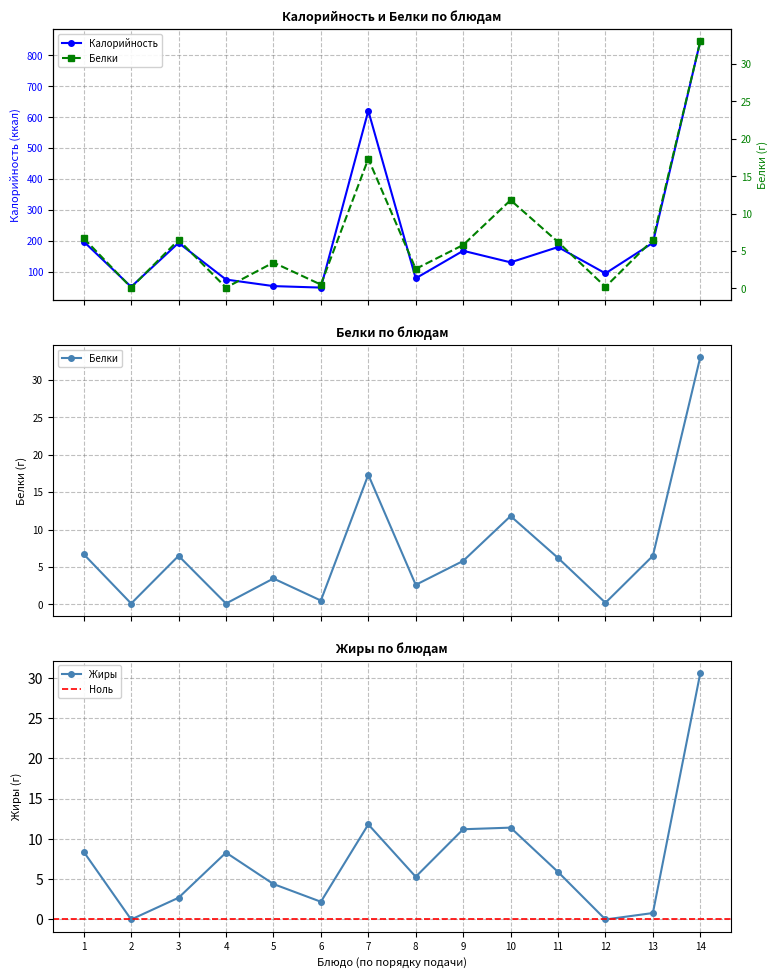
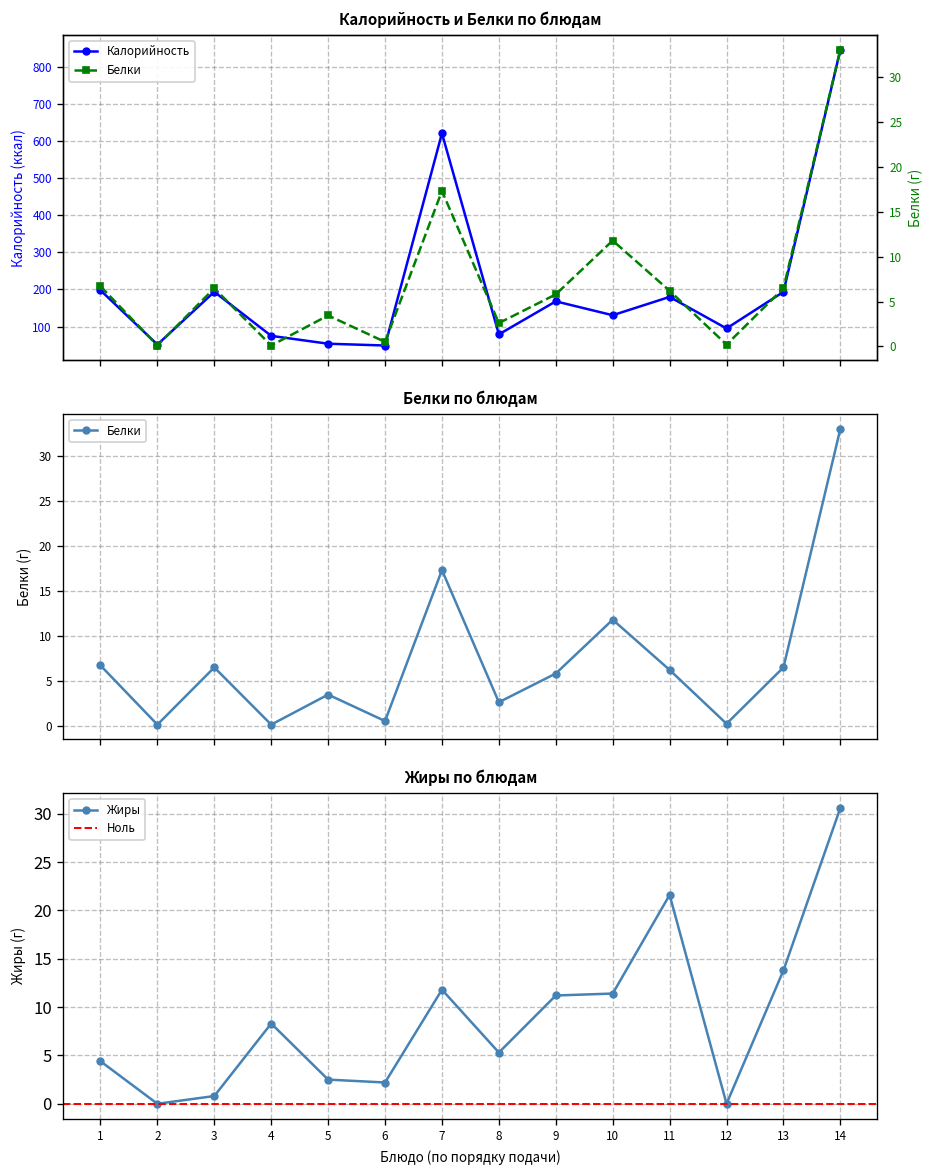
  {
    "Жиры по блюдам": {
-     "1": 8,
+     "1": 4,
      "2": 0,
-     "3": 3,
+     "3": 1,
      "4": 8,
-     "5": 4,
+     "5": 3,
      "6": 2,
      "7": 12,
      "8": 5,
      "9": 11,
      "10": 11,
-     "11": 6,
+     "11": 22,
      "12": 0,
-     "13": 1,
+     "13": 14,
      "14": 31
    }
  }
